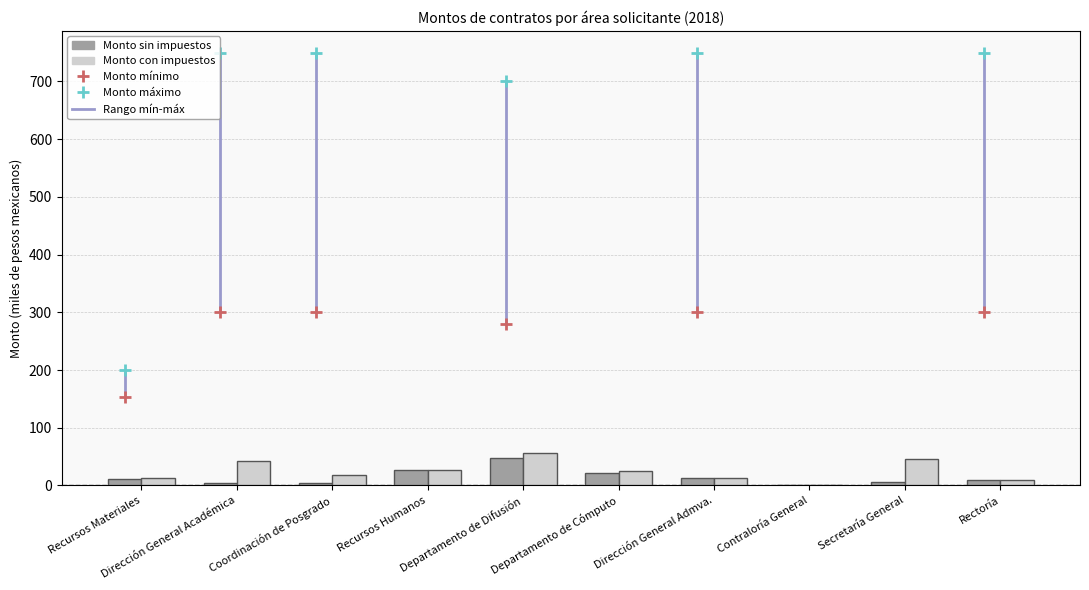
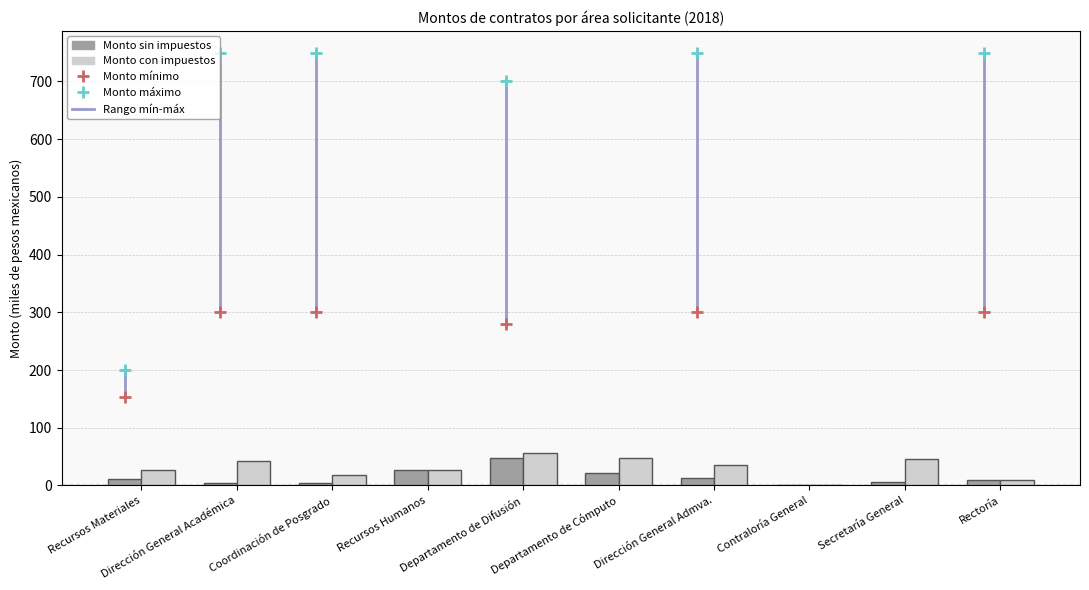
  {
    "Monto con impuestos": {
-     "Recursos Materiales": 10,
+     "Recursos Materiales": 30,
      "Dirección General Académica": 40,
      "Coordinación de Posgrado": 20,
      "Recursos Humanos": 30,
      "Departamento de Difusión": 60,
-     "Departamento de Cómputo": 20,
-     "Dirección General Admva.": 10,
+     "Departamento de Cómputo": 50,
+     "Dirección General Admva.": 40,
      "Secretaría General": 50,
      "Rectoría": 10
    }
  }
